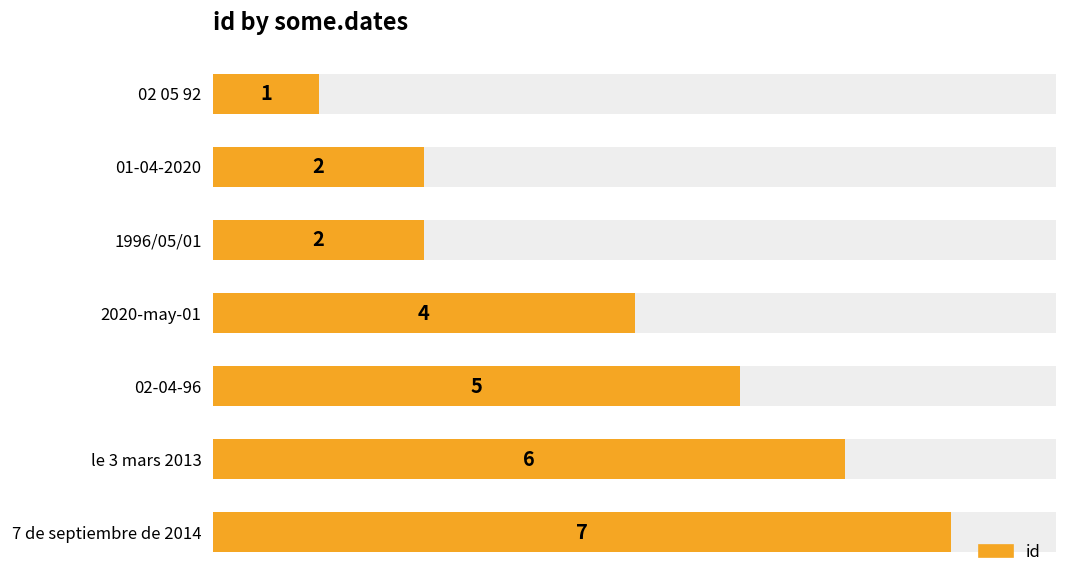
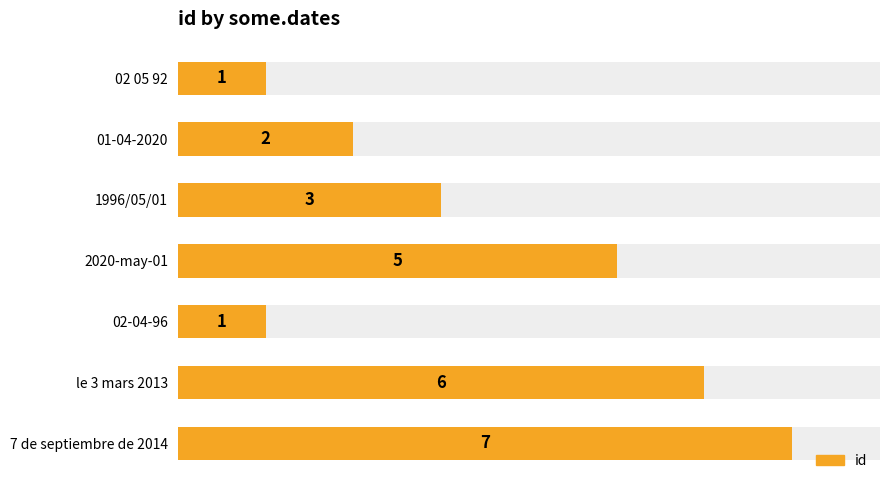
  {
    "id": {
-     "1996/05/01": 2,
-     "2020-may-01": 4,
-     "02-04-96": 5
+     "1996/05/01": 3,
+     "2020-may-01": 5,
+     "02-04-96": 1
    }
  }
